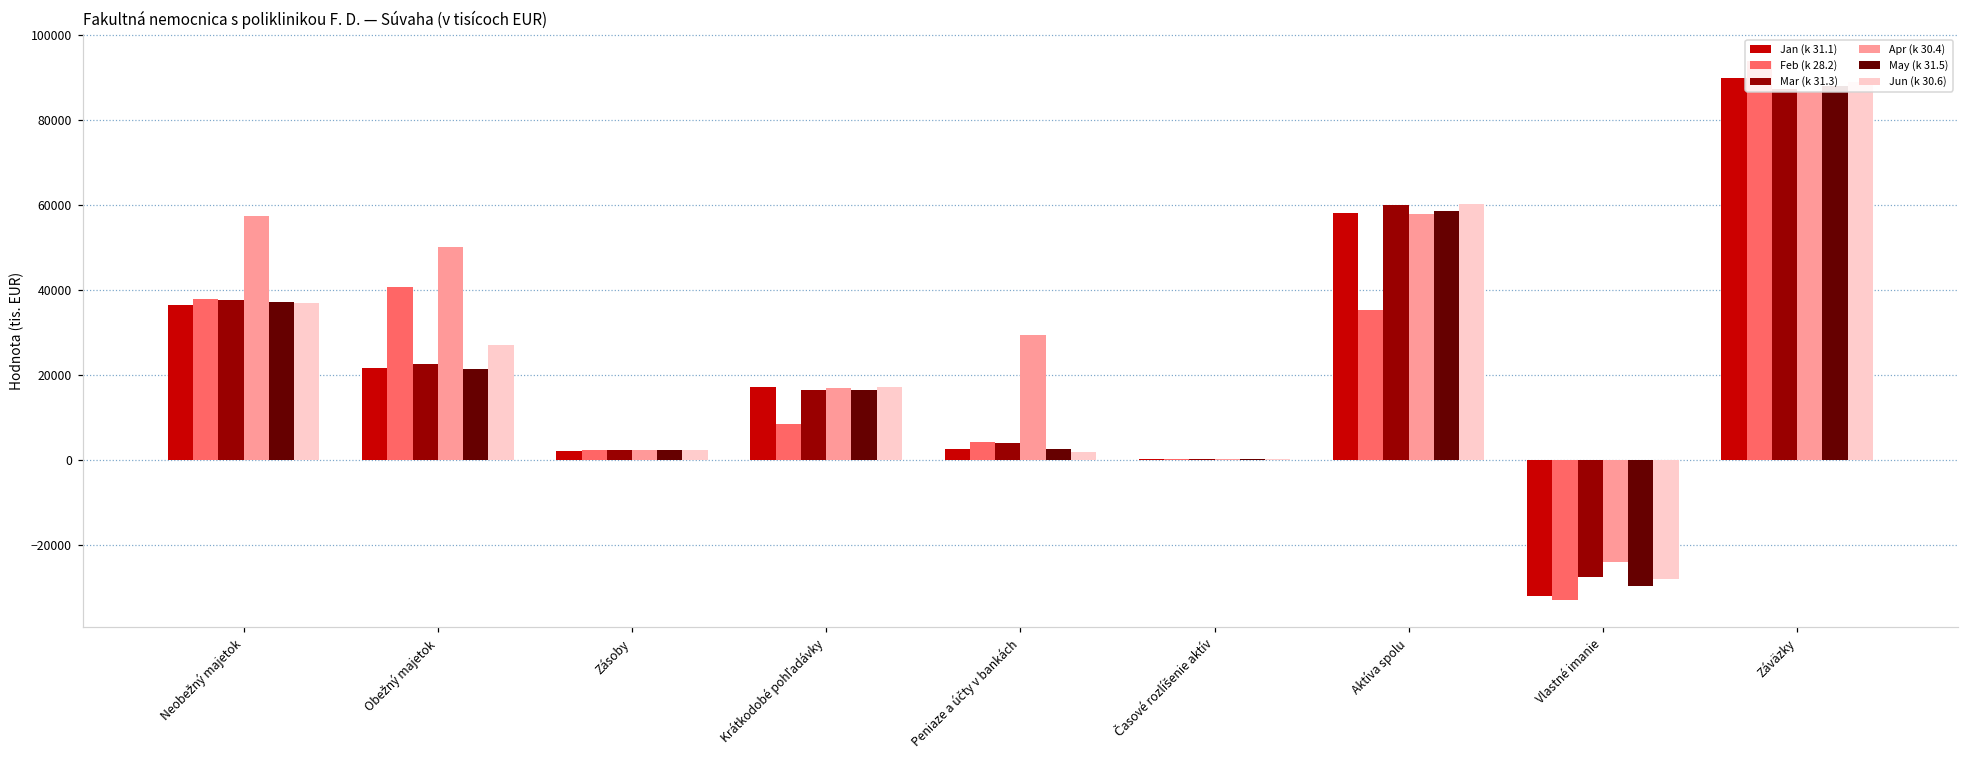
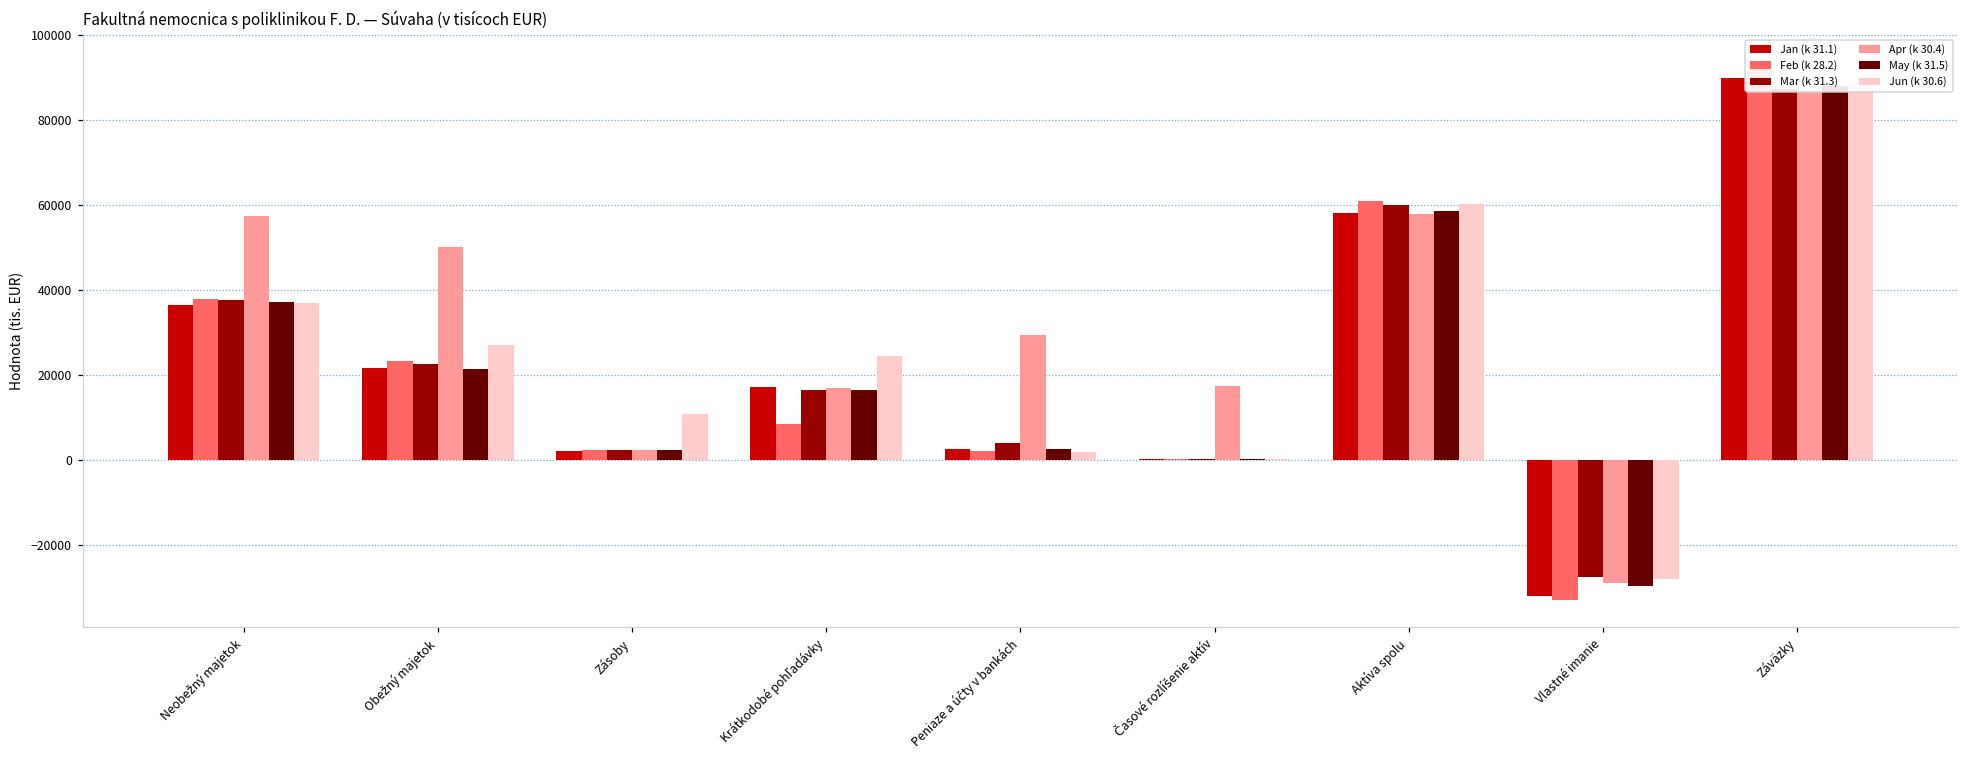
  {
    "Feb (k 28.2)": {
      "Neobežný majetok": 38000,
-     "Obežný majetok": 41000,
+     "Obežný majetok": 23000,
      "Zásoby": 2000,
      "Krátkodobé pohľadávky": 8000,
-     "Peniaze a účty v bankách": 4000,
-     "Aktíva spolu": 35000,
+     "Peniaze a účty v bankách": 2000,
+     "Aktíva spolu": 61000,
      "Vlastné imanie": -33000
    },
    "Apr (k 30.4)": {
      "Neobežný majetok": 57000,
      "Obežný majetok": 50000,
      "Zásoby": 2000,
      "Krátkodobé pohľadávky": 17000,
      "Peniaze a účty v bankách": 29000,
-     "Časové rozlíšenie aktív": 0,
+     "Časové rozlíšenie aktív": 17000,
      "Aktíva spolu": 58000,
-     "Vlastné imanie": -24000
+     "Vlastné imanie": -29000
    },
    "Jun (k 30.6)": {
      "Neobežný majetok": 37000,
      "Obežný majetok": 27000,
-     "Zásoby": 2000,
-     "Krátkodobé pohľadávky": 17000,
+     "Zásoby": 11000,
+     "Krátkodobé pohľadávky": 24000,
      "Peniaze a účty v bankách": 2000,
      "Aktíva spolu": 60000,
      "Vlastné imanie": -28000
    }
  }
